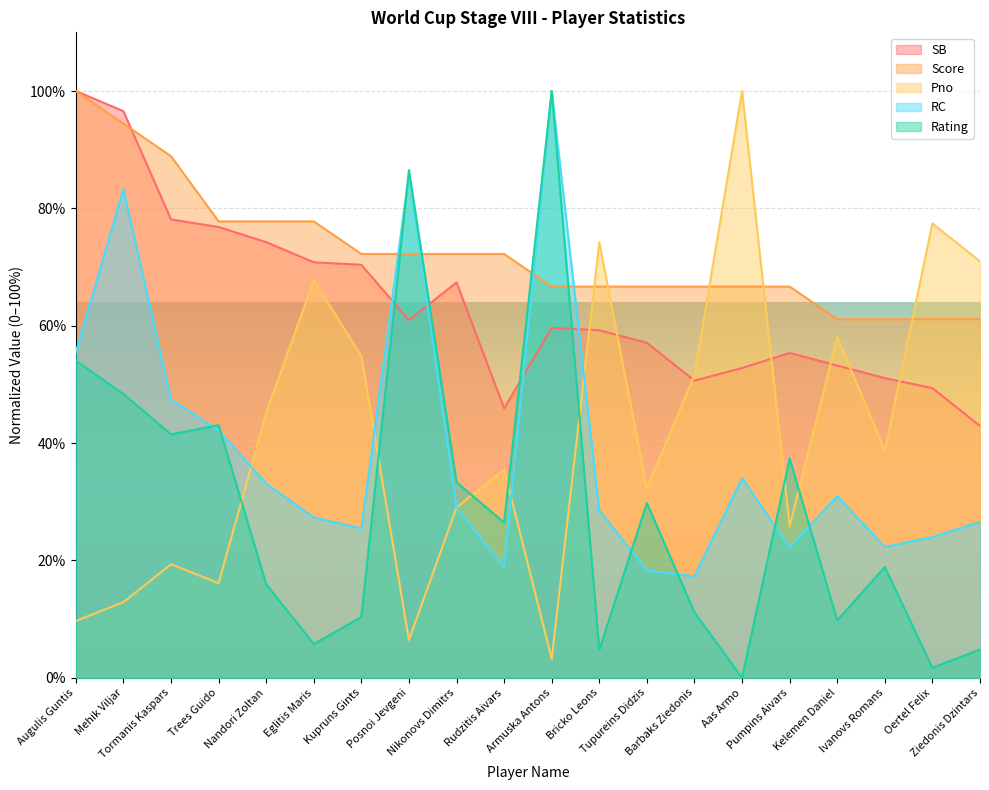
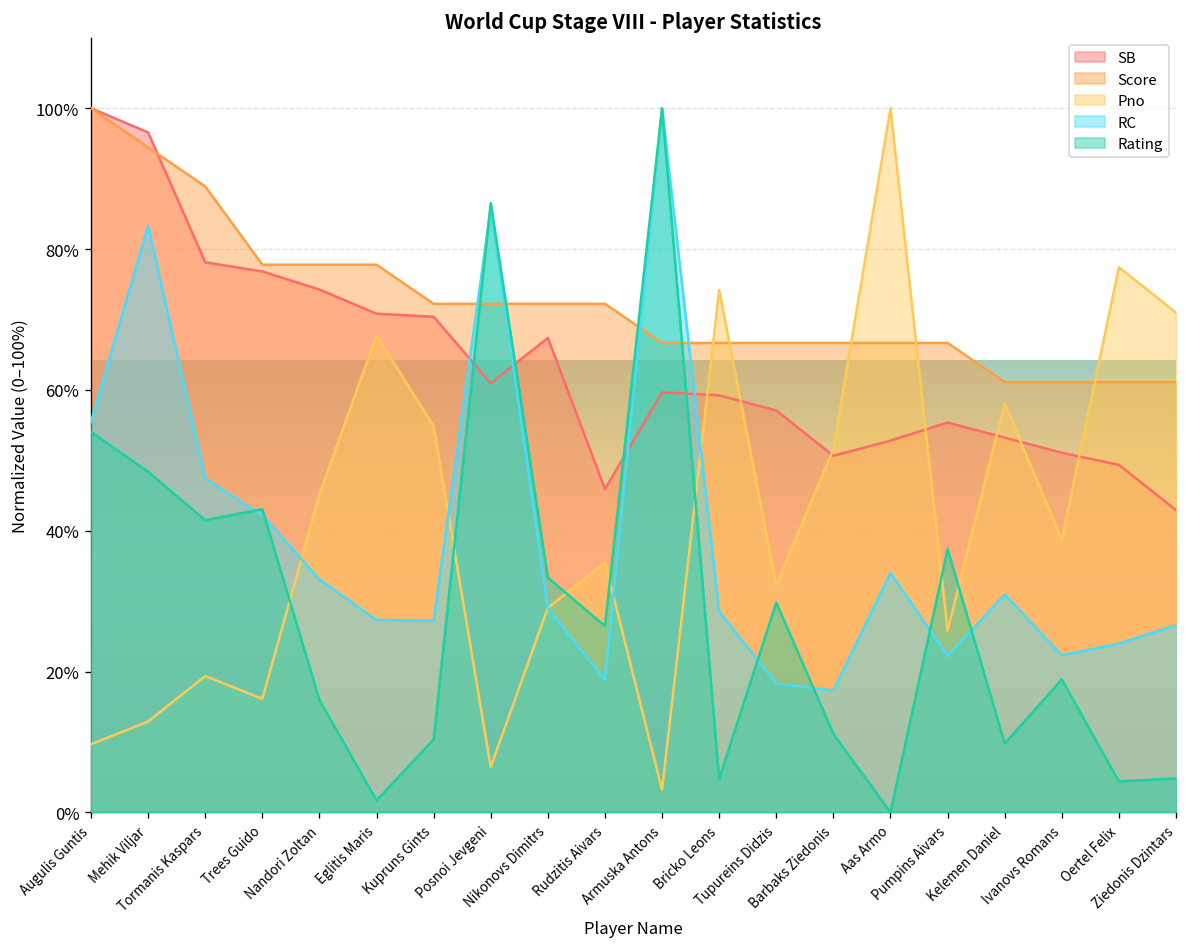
  {
    "RC": {
      "Augulis Guntis": "55%",
      "Mehik Viljar": "83%",
      "Tormanis Kaspars": "47%",
      "Trees Guido": "42%",
      "Nandori Zoltan": "33%",
      "Eglitis Maris": "27%",
-     "Kupruns Gints": "25%",
+     "Kupruns Gints": "27%",
      "Posnoi Jevgeni": "86%",
      "Rudzitis Aivars": "19%",
      "Bricko Leons": "29%",
      "Tupureins Didzis": "18%",
      "Barbaks Ziedonis": "17%",
      "Aas Armo": "34%",
      "Pumpins Aivars": "22%",
      "Kelemen Daniel": "31%",
      "Ivanovs Romans": "22%",
      "Oertel Felix": "24%",
      "Ziedonis Dzintars": "27%"
    },
    "Rating": {
      "Augulis Guntis": "54%",
      "Mehik Viljar": "48%",
      "Tormanis Kaspars": "41%",
      "Trees Guido": "43%",
      "Nandori Zoltan": "16%",
-     "Eglitis Maris": "6%",
+     "Eglitis Maris": "2%",
      "Kupruns Gints": "10%",
      "Posnoi Jevgeni": "87%",
      "Nikonovs Dimitrs": "33%",
      "Rudzitis Aivars": "26%",
      "Bricko Leons": "5%",
      "Tupureins Didzis": "30%",
      "Barbaks Ziedonis": "11%",
      "Aas Armo": "0%",
      "Pumpins Aivars": "37%",
      "Kelemen Daniel": "10%",
      "Ivanovs Romans": "19%",
-     "Oertel Felix": "2%",
+     "Oertel Felix": "4%",
      "Ziedonis Dzintars": "5%"
    }
  }
